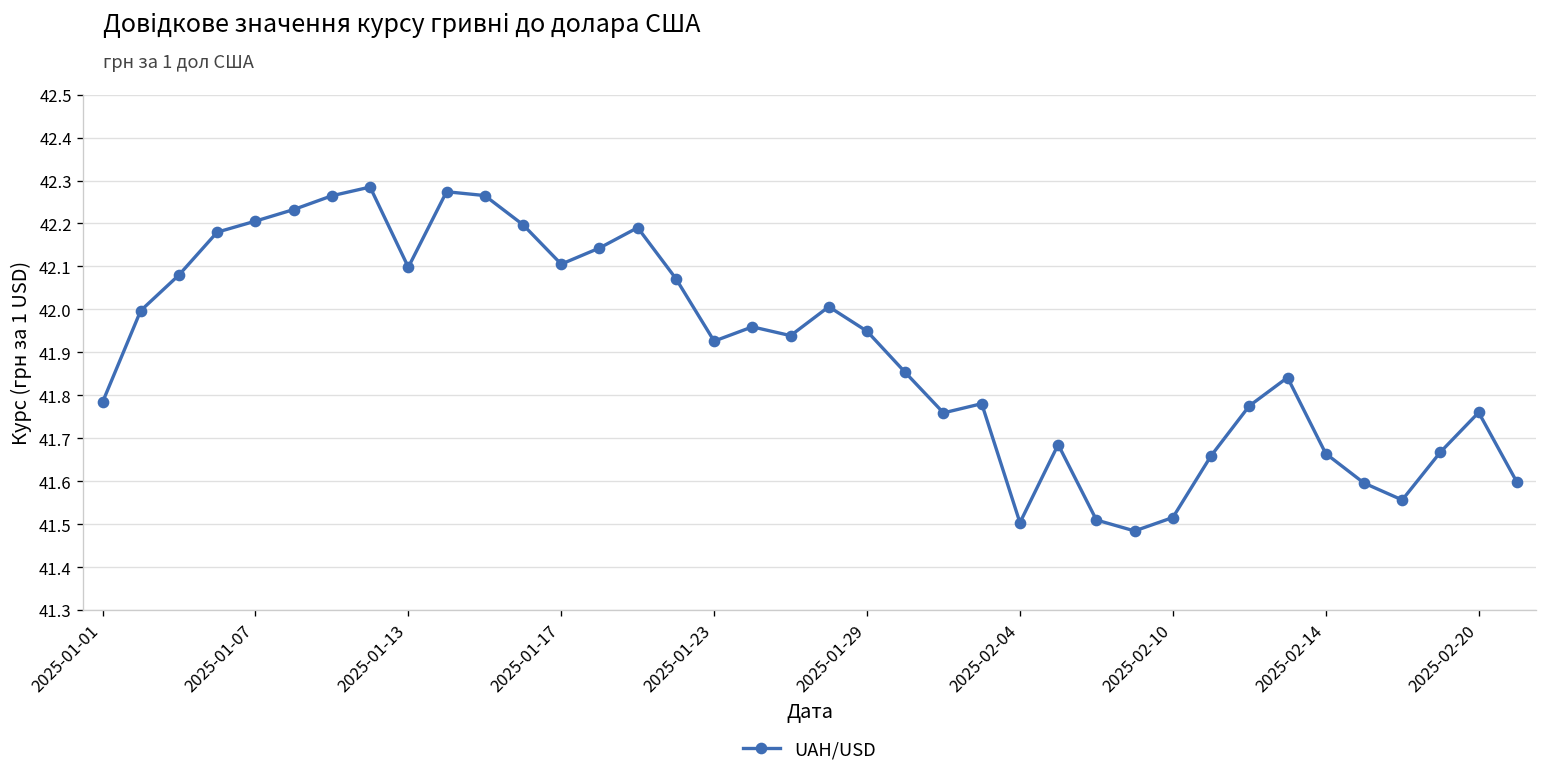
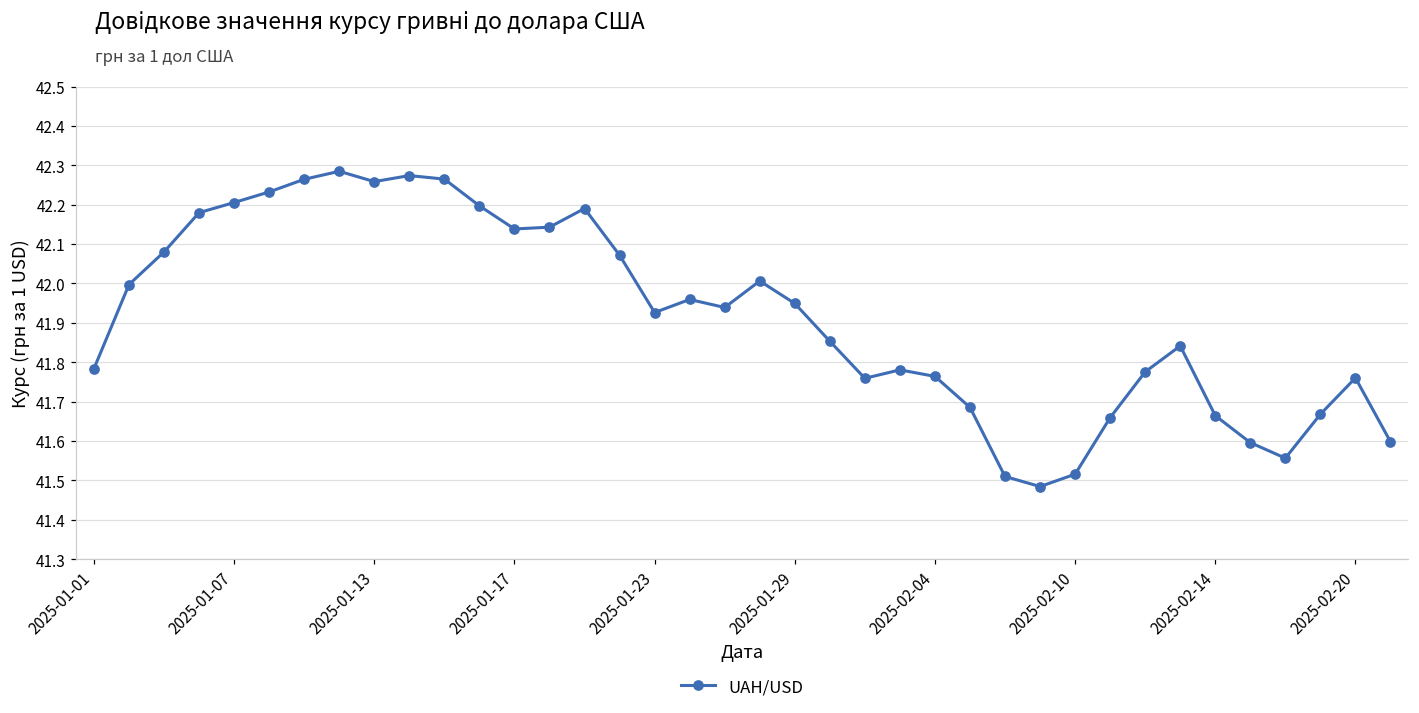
  {
    "2025-01-01": 41.78,
    "2025-01-07": 42.21,
-   "2025-01-13": 42.10,
-   "2025-01-17": 42.11,
+   "2025-01-13": 42.26,
+   "2025-01-17": 42.14,
    "2025-01-23": 41.93,
    "2025-01-29": 41.95,
-   "2025-02-04": 41.50,
+   "2025-02-04": 41.76,
    "2025-02-10": 41.52,
    "2025-02-14": 41.66,
    "2025-02-20": 41.76
  }
